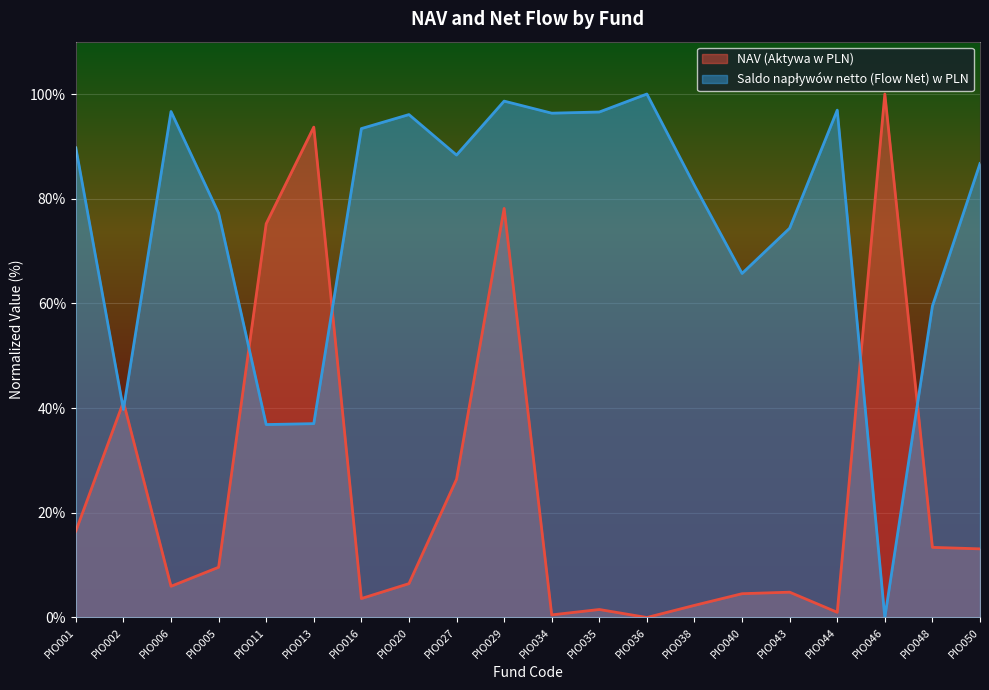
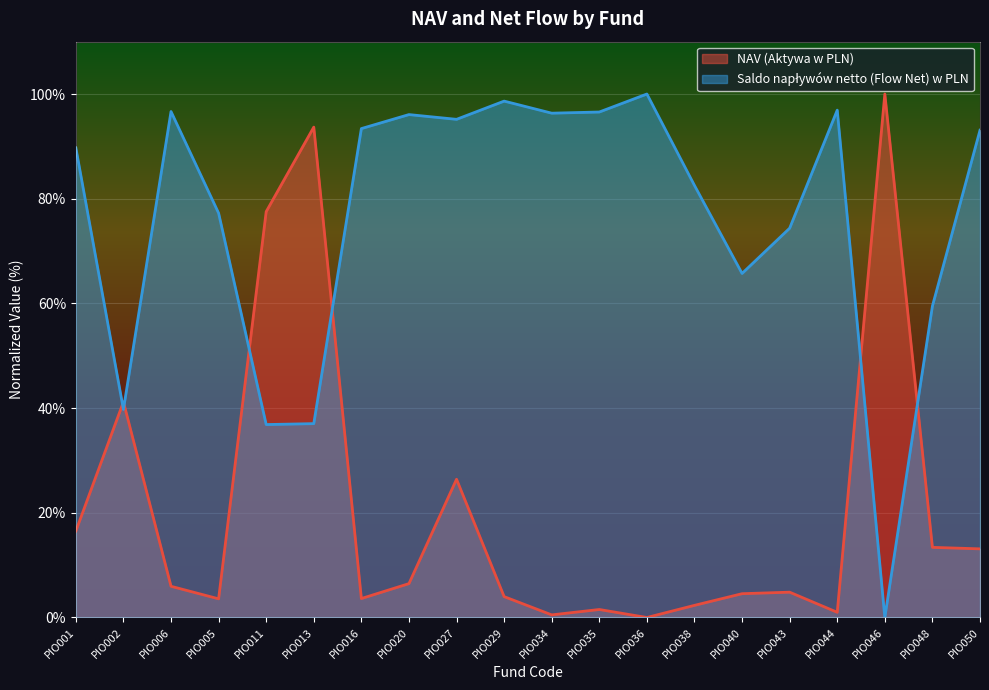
  {
    "NAV (Aktywa w PLN)": {
      "PIO001": "17%",
      "PIO002": "41%",
      "PIO006": "6%",
-     "PIO005": "10%",
-     "PIO011": "75%",
+     "PIO005": "4%",
+     "PIO011": "78%",
      "PIO013": "94%",
      "PIO016": "4%",
      "PIO020": "6%",
      "PIO027": "26%",
-     "PIO029": "78%",
+     "PIO029": "4%",
      "PIO034": "0%",
      "PIO035": "2%",
      "PIO036": "0%",
      "PIO038": "2%",
      "PIO040": "5%",
      "PIO043": "5%",
      "PIO044": "1%",
      "PIO046": "100%",
      "PIO048": "13%",
      "PIO050": "13%"
    },
    "Saldo napływów netto (Flow Net) w PLN": {
      "PIO001": "90%",
      "PIO002": "40%",
      "PIO006": "97%",
      "PIO005": "77%",
      "PIO011": "37%",
      "PIO013": "37%",
      "PIO016": "93%",
      "PIO020": "96%",
-     "PIO027": "88%",
+     "PIO027": "95%",
      "PIO029": "99%",
      "PIO034": "96%",
      "PIO035": "97%",
      "PIO036": "100%",
      "PIO038": "83%",
      "PIO040": "66%",
      "PIO043": "74%",
      "PIO044": "97%",
      "PIO046": "0%",
      "PIO048": "59%",
-     "PIO050": "87%"
+     "PIO050": "93%"
    }
  }
